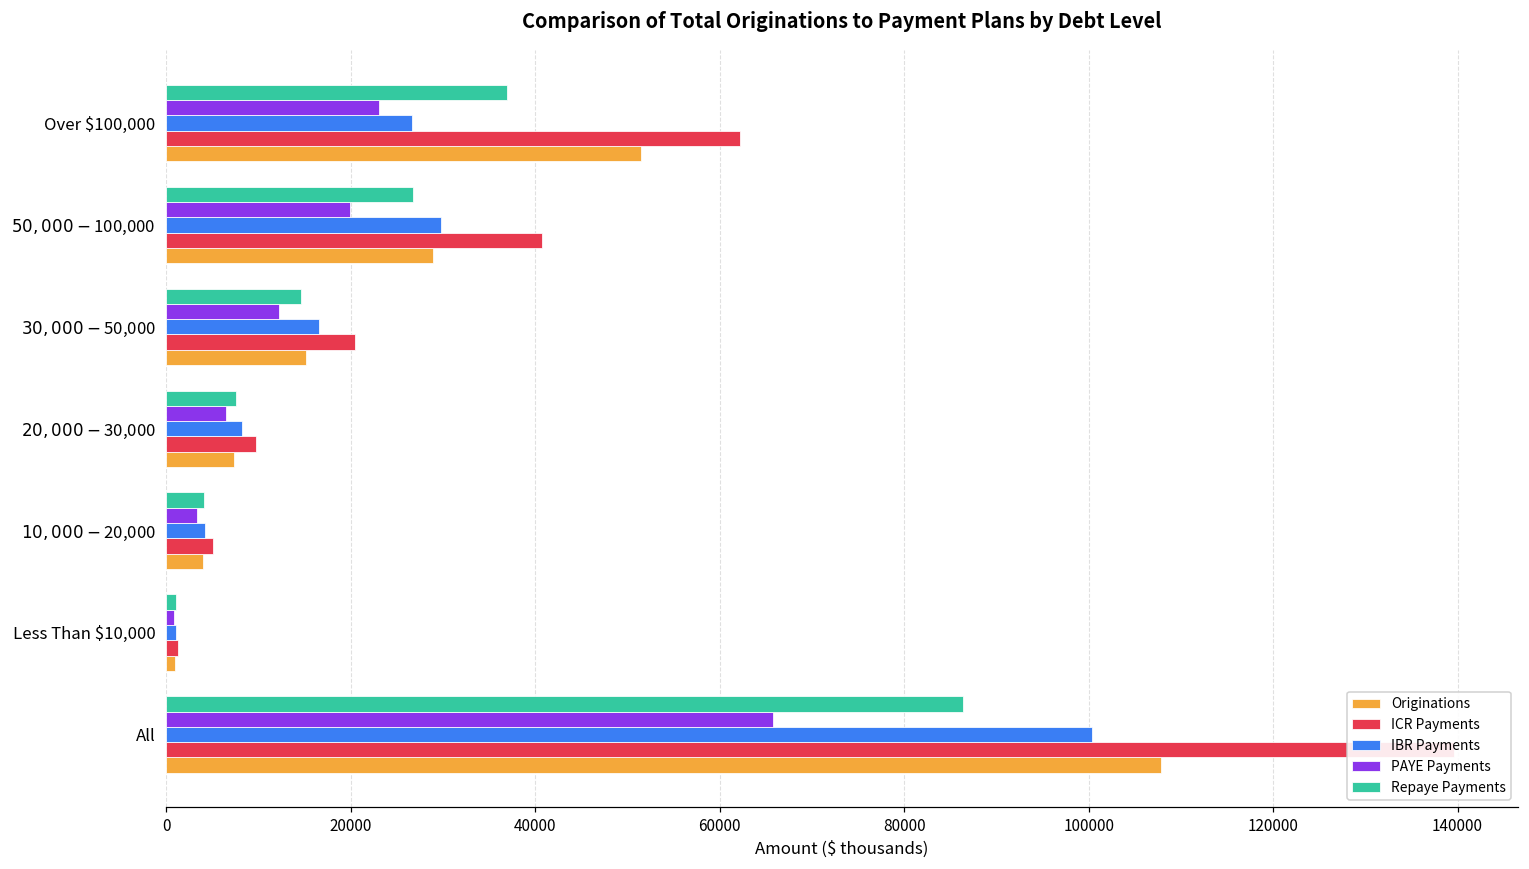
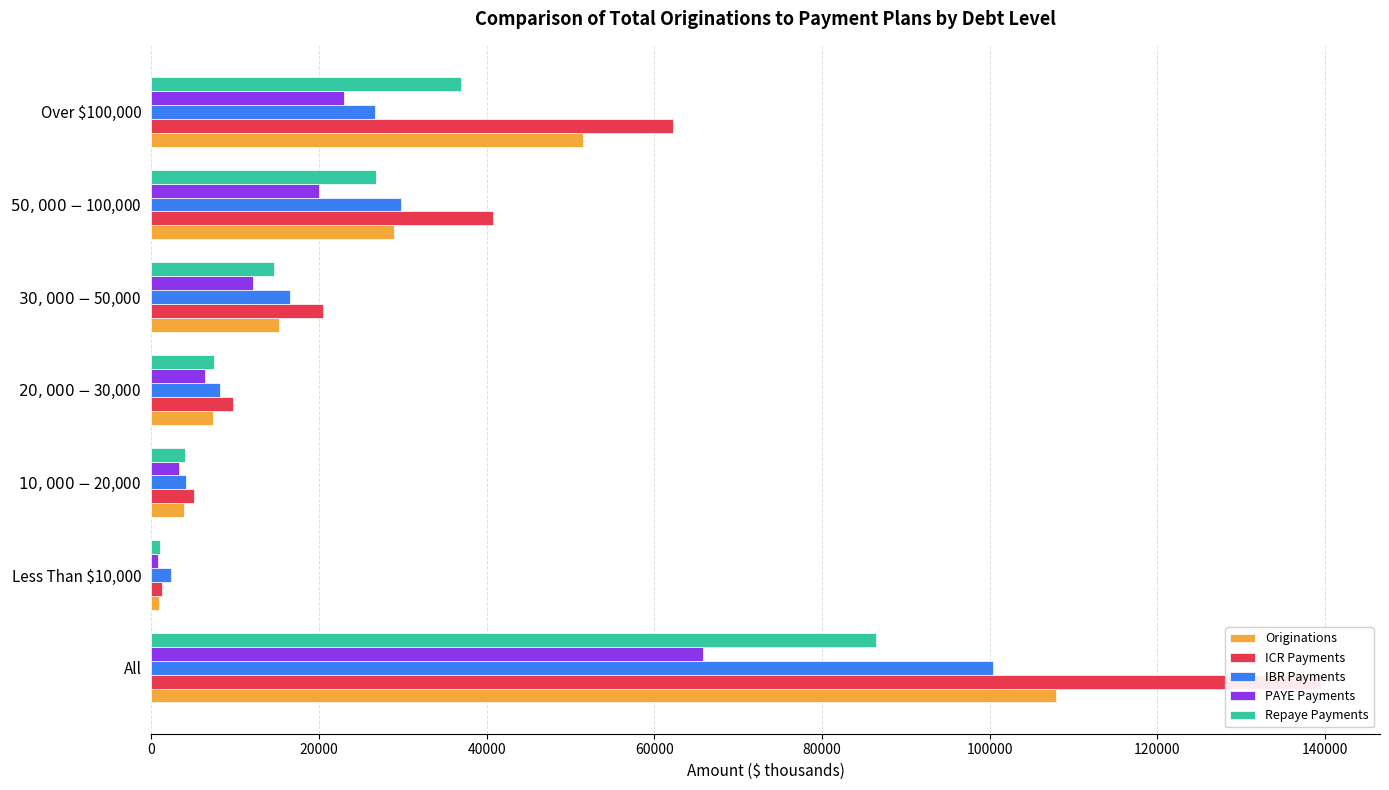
  {
    "IBR Payments": {
      "Over $100,000": 27000,
-     "Less Than $10,000": 1000,
+     "Less Than $10,000": 2000,
      "All": 100000
    }
  }
